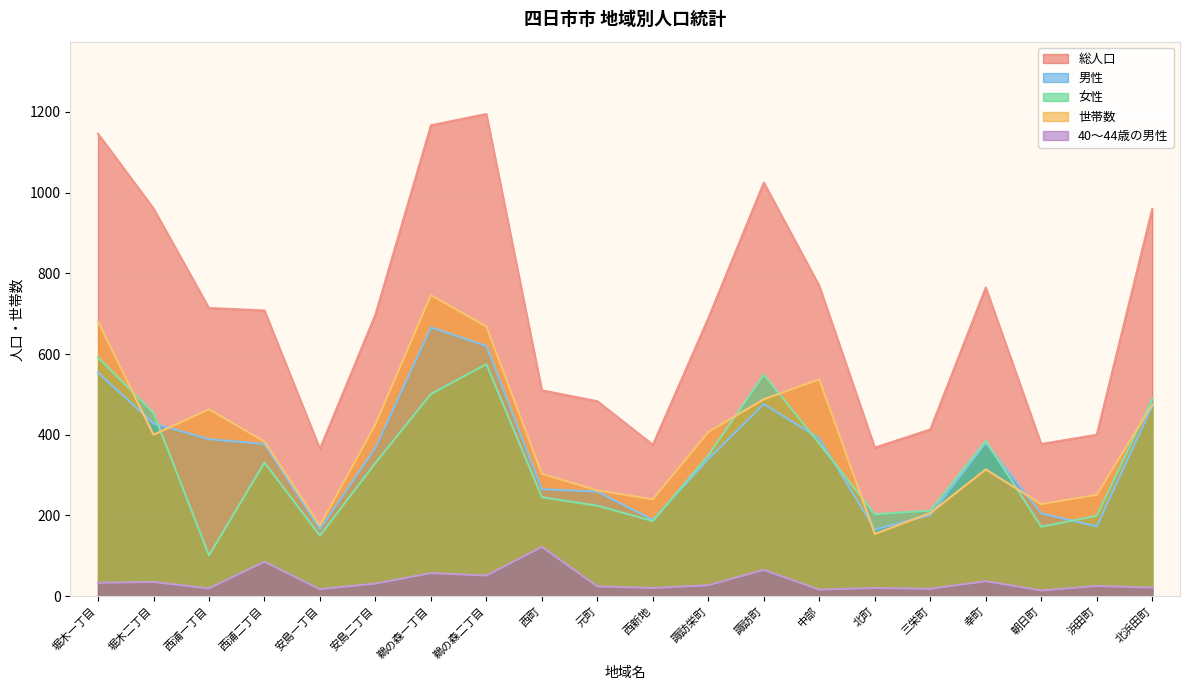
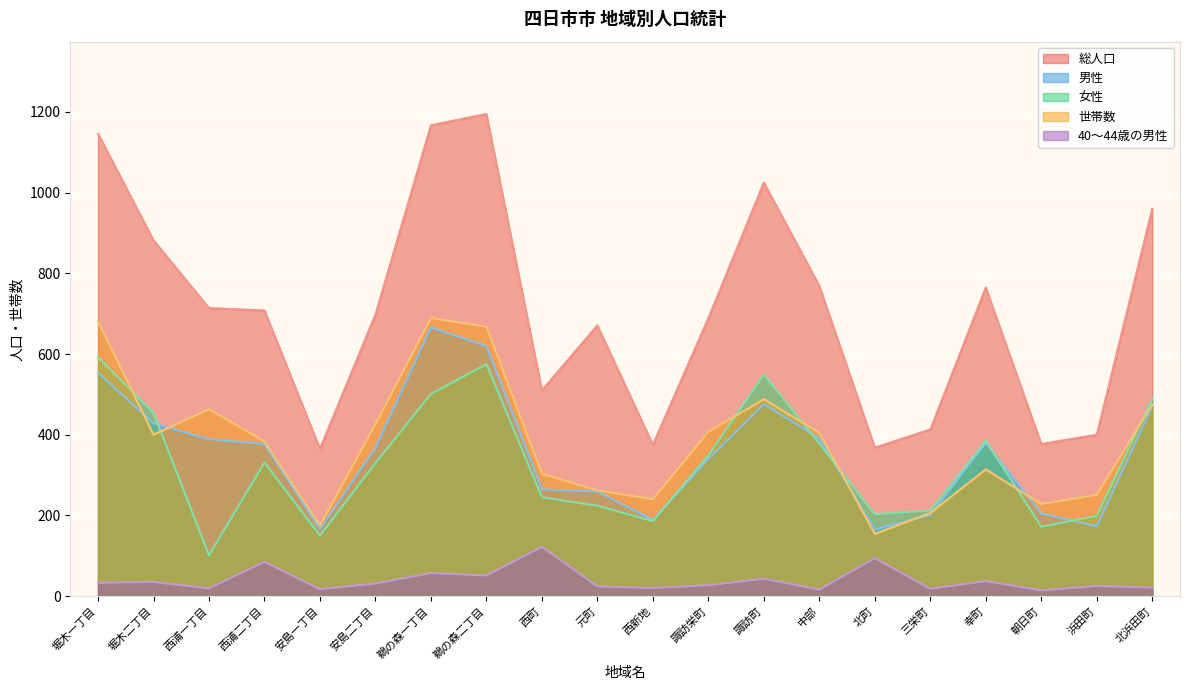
  {
    "総人口": {
      "堀木一丁目": 1150,
-     "堀木二丁目": 960,
+     "堀木二丁目": 880,
      "西浦一丁目": 710,
      "西浦二丁目": 710,
      "安島一丁目": 370,
      "安島二丁目": 700,
      "鵜の森一丁目": 1170,
      "鵜の森二丁目": 1200,
      "西町": 510,
-     "元町": 480,
+     "元町": 670,
      "西新地": 380,
      "諏訪栄町": 690,
      "諏訪町": 1030,
      "中部": 770,
      "北町": 370,
      "三栄町": 410,
      "幸町": 770,
      "朝日町": 380,
      "浜田町": 400,
      "北浜田町": 960
    },
    "男性": {
      "堀木一丁目": 550,
      "堀木二丁目": 430,
      "西浦一丁目": 390,
      "安島一丁目": 170,
      "安島二丁目": 370,
      "鵜の森一丁目": 670,
      "鵜の森二丁目": 620,
      "西町": 270,
      "諏訪栄町": 340,
      "諏訪町": 480,
      "中部": 390,
      "北町": 170,
      "朝日町": 210,
      "浜田町": 170
    },
    "女性": {
      "堀木一丁目": 590,
      "堀木二丁目": 450,
      "西浦一丁目": 100,
      "西浦二丁目": 330,
      "安島一丁目": 150,
      "安島二丁目": 330,
      "鵜の森一丁目": 500,
      "鵜の森二丁目": 580,
      "西町": 250,
      "元町": 220,
      "諏訪栄町": 350,
      "諏訪町": 550,
      "中部": 380,
      "北町": 200,
      "朝日町": 170,
      "浜田町": 200,
      "北浜田町": 490
    },
    "世帯数": {
      "堀木一丁目": 680,
      "堀木二丁目": 400,
      "西浦一丁目": 460,
      "安島一丁目": 180,
      "安島二丁目": 430,
-     "鵜の森一丁目": 750,
+     "鵜の森一丁目": 690,
      "鵜の森二丁目": 670,
      "西町": 300,
      "西新地": 240,
      "諏訪栄町": 410,
      "諏訪町": 490,
-     "中部": 540,
+     "中部": 410,
      "北町": 150,
      "幸町": 310,
      "朝日町": 230,
      "浜田町": 250
    },
    "40～44歳の男性": {
      "堀木一丁目": 30,
      "堀木二丁目": 40,
      "西浦一丁目": 20,
      "西浦二丁目": 90,
      "安島一丁目": 20,
      "安島二丁目": 30,
      "鵜の森一丁目": 60,
      "鵜の森二丁目": 50,
      "西町": 120,
      "元町": 20,
      "西新地": 20,
      "諏訪栄町": 30,
-     "諏訪町": 70,
+     "諏訪町": 40,
      "中部": 20,
-     "北町": 20,
+     "北町": 90,
      "三栄町": 20,
      "幸町": 40,
      "朝日町": 10,
      "浜田町": 30,
      "北浜田町": 20
    }
  }
